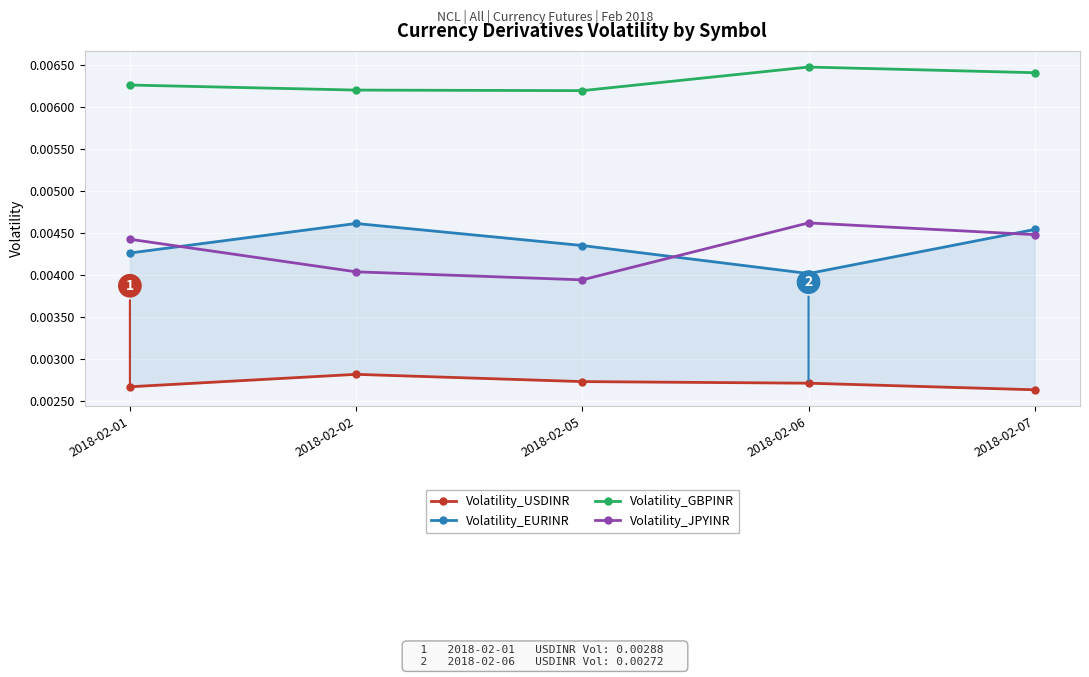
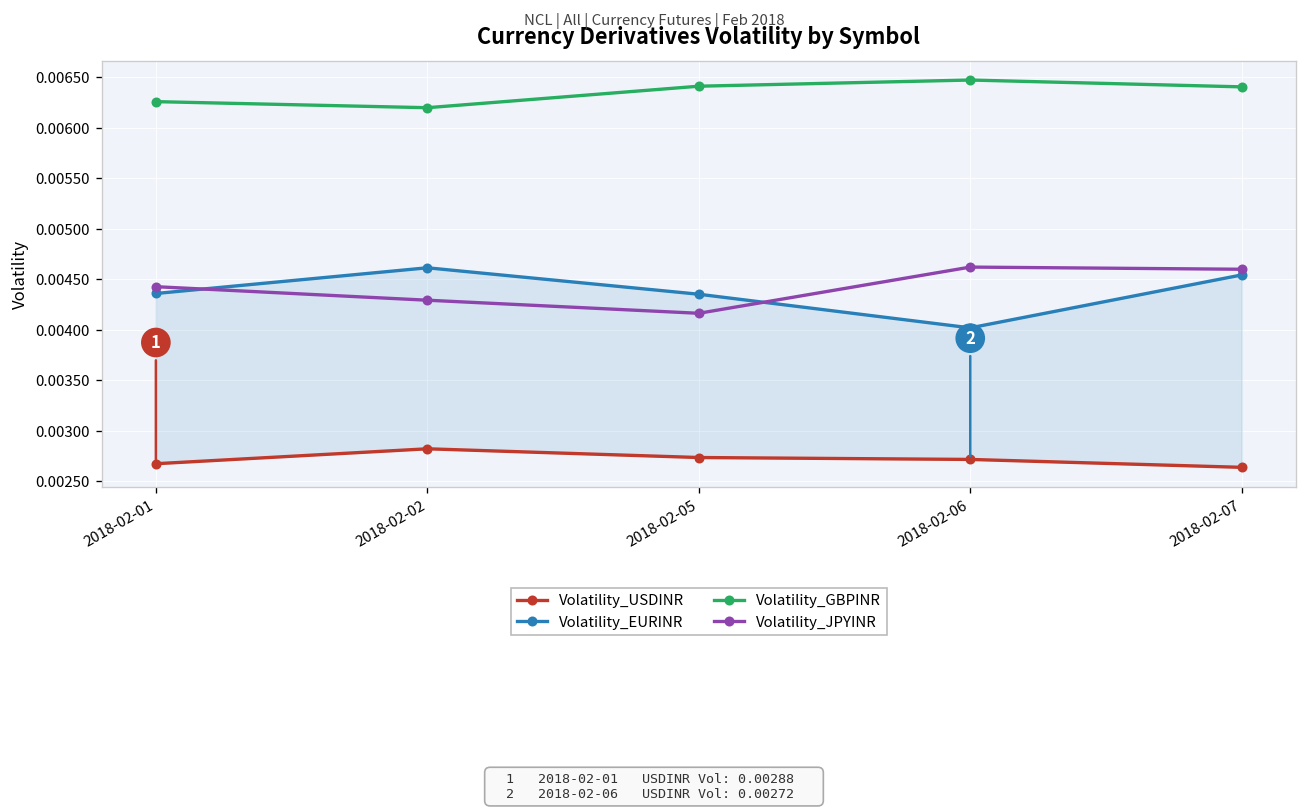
  {
    "Volatility_USDINR": {
      "2018-02-01": 0.0027,
      "2018-02-02": 0.0028,
      "2018-02-05": 0.0027,
      "2018-02-06": 0.0027,
      "2018-02-07": 0.0026
    },
    "Volatility_EURINR": {
-     "2018-02-01": 0.0043,
+     "2018-02-01": 0.0044,
      "2018-02-02": 0.0046,
      "2018-02-05": 0.0044,
      "2018-02-07": 0.0045
    },
    "Volatility_GBPINR": {
      "2018-02-01": 0.0063,
      "2018-02-02": 0.0062,
-     "2018-02-05": 0.0062,
+     "2018-02-05": 0.0064,
      "2018-02-06": 0.0065,
      "2018-02-07": 0.0064
    },
    "Volatility_JPYINR": {
      "2018-02-01": 0.0044,
-     "2018-02-02": 0.0040,
-     "2018-02-05": 0.0039,
+     "2018-02-02": 0.0043,
+     "2018-02-05": 0.0042,
      "2018-02-06": 0.0046,
-     "2018-02-07": 0.0045
+     "2018-02-07": 0.0046
    }
  }
